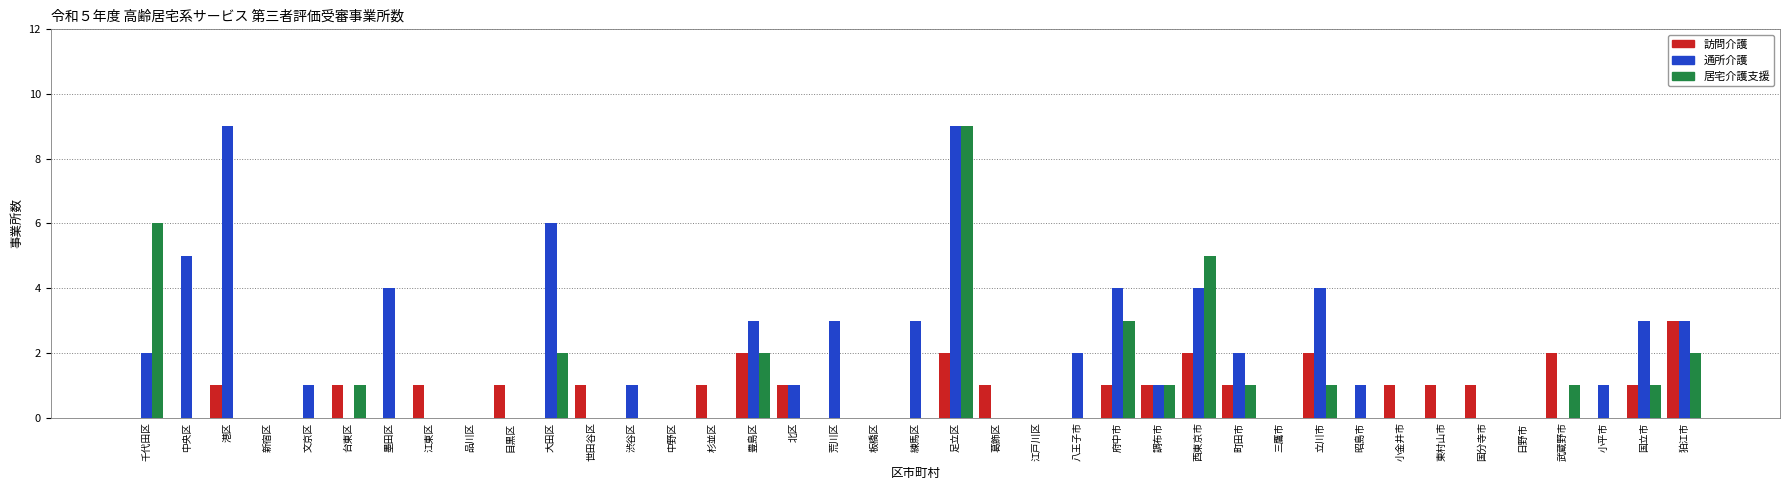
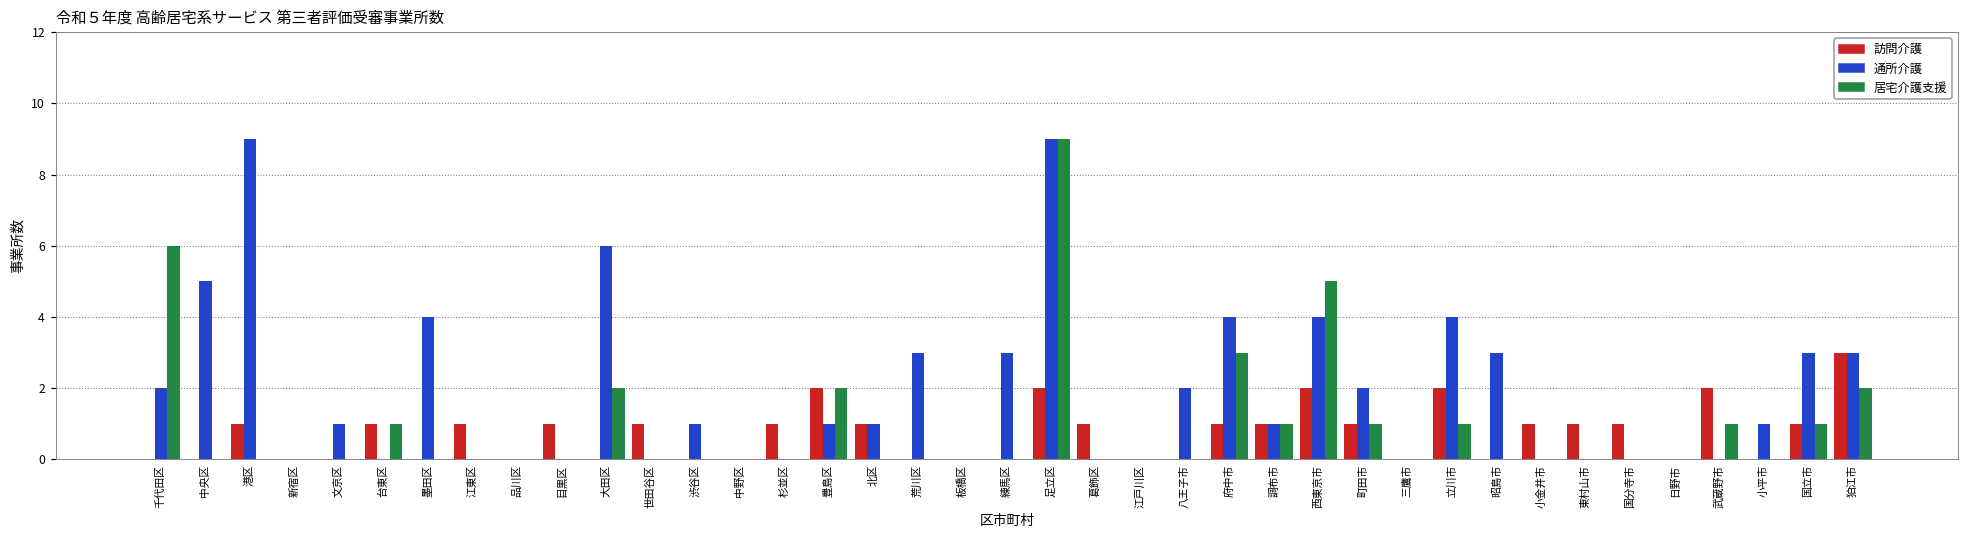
  {
    "訪問介護": {
      "千代田区": 0,
      "中央区": 0,
      "港区": 1,
      "新宿区": 0,
      "文京区": 0,
      "台東区": 1,
      "墨田区": 0,
      "江東区": 1,
      "品川区": 0,
      "目黒区": 1,
      "大田区": 0,
      "世田谷区": 1,
      "渋谷区": 0,
      "中野区": 0,
      "杉並区": 1,
      "豊島区": 2,
      "北区": 1,
      "荒川区": 0,
      "板橋区": 0,
      "練馬区": 0,
      "足立区": 2,
      "葛飾区": 1,
      "江戸川区": 0,
      "八王子市": 0,
      "府中市": 1,
      "調布市": 1,
      "西東京市": 2,
      "町田市": 1,
      "三鷹市": 0,
      "立川市": 2,
      "昭島市": 0,
      "小金井市": 1,
      "東村山市": 1,
      "国分寺市": 1,
      "日野市": 0,
      "武蔵野市": 2,
      "小平市": 0,
      "国立市": 1,
      "狛江市": 3
    },
    "通所介護": {
      "千代田区": 2,
      "中央区": 5,
      "港区": 9,
      "新宿区": 0,
      "文京区": 1,
      "台東区": 0,
      "墨田区": 4,
      "江東区": 0,
      "品川区": 0,
      "目黒区": 0,
      "大田区": 6,
      "世田谷区": 0,
      "渋谷区": 1,
      "中野区": 0,
      "杉並区": 0,
-     "豊島区": 3,
+     "豊島区": 1,
      "北区": 1,
      "荒川区": 3,
      "板橋区": 0,
      "練馬区": 3,
      "足立区": 9,
      "葛飾区": 0,
      "江戸川区": 0,
      "八王子市": 2,
      "府中市": 4,
      "調布市": 1,
      "西東京市": 4,
      "町田市": 2,
      "三鷹市": 0,
      "立川市": 4,
-     "昭島市": 1,
+     "昭島市": 3,
      "小金井市": 0,
      "東村山市": 0,
      "国分寺市": 0,
      "日野市": 0,
      "武蔵野市": 0,
      "小平市": 1,
      "国立市": 3,
      "狛江市": 3
    },
    "居宅介護支援": {
      "千代田区": 6,
      "中央区": 0,
      "港区": 0,
      "新宿区": 0,
      "文京区": 0,
      "台東区": 1,
      "墨田区": 0,
      "江東区": 0,
      "品川区": 0,
      "目黒区": 0,
      "大田区": 2,
      "世田谷区": 0,
      "渋谷区": 0,
      "中野区": 0,
      "杉並区": 0,
      "豊島区": 2,
      "北区": 0,
      "荒川区": 0,
      "板橋区": 0,
      "練馬区": 0,
      "足立区": 9,
      "葛飾区": 0,
      "江戸川区": 0,
      "八王子市": 0,
      "府中市": 3,
      "調布市": 1,
      "西東京市": 5,
      "町田市": 1,
      "三鷹市": 0,
      "立川市": 1,
      "昭島市": 0,
      "小金井市": 0,
      "東村山市": 0,
      "国分寺市": 0,
      "日野市": 0,
      "武蔵野市": 1,
      "小平市": 0,
      "国立市": 1,
      "狛江市": 2
    }
  }
